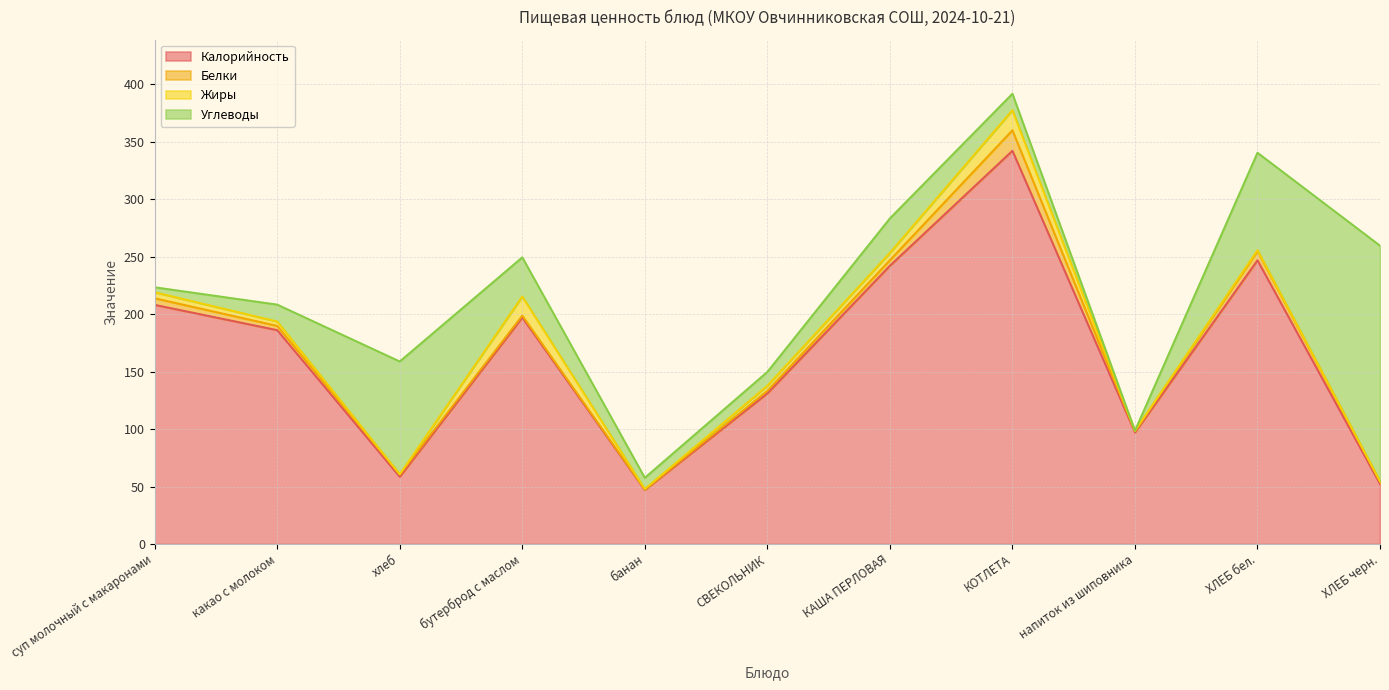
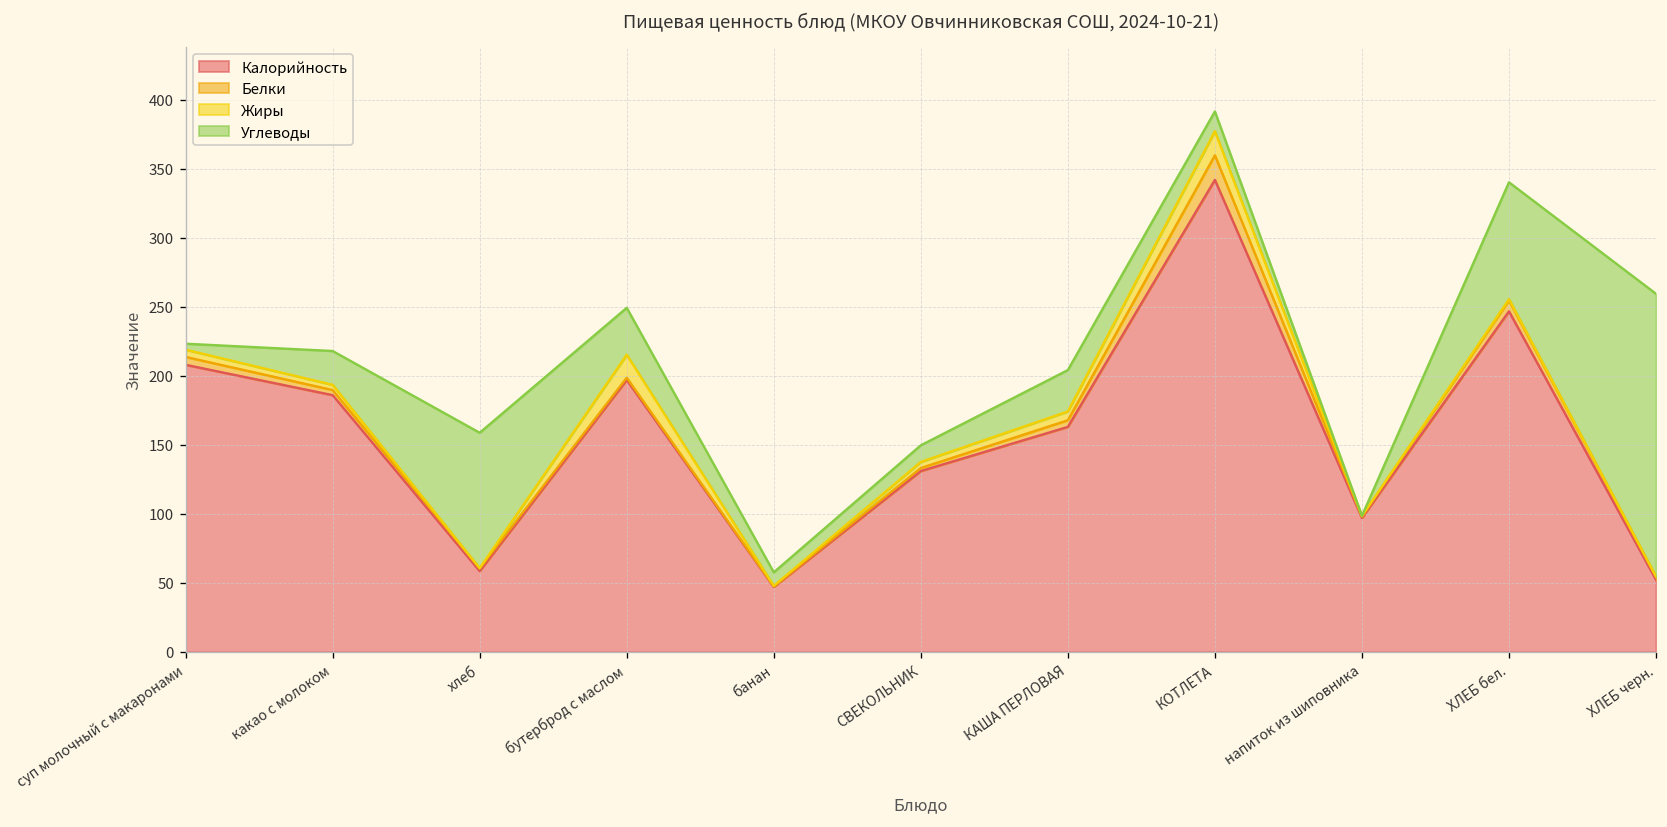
  {
    "Калорийность": {
      "суп молочный с макаронами": 208,
      "какао с молоком": 186,
-     "КАША ПЕРЛОВАЯ": 242,
+     "КАША ПЕРЛОВАЯ": 163,
      "КОТЛЕТА": 342,
      "ХЛЕБ бел.": 247
    },
    "Углеводы": {
      "суп молочный с макаронами": 4,
-     "какао с молоком": 15,
+     "какао с молоком": 25,
      "хлеб": 98,
      "бутерброд с маслом": 34,
      "банан": 10,
      "СВЕКОЛЬНИК": 12,
      "КАША ПЕРЛОВАЯ": 30,
      "КОТЛЕТА": 14,
      "ХЛЕБ бел.": 85,
      "ХЛЕБ черн.": 205
    }
  }
